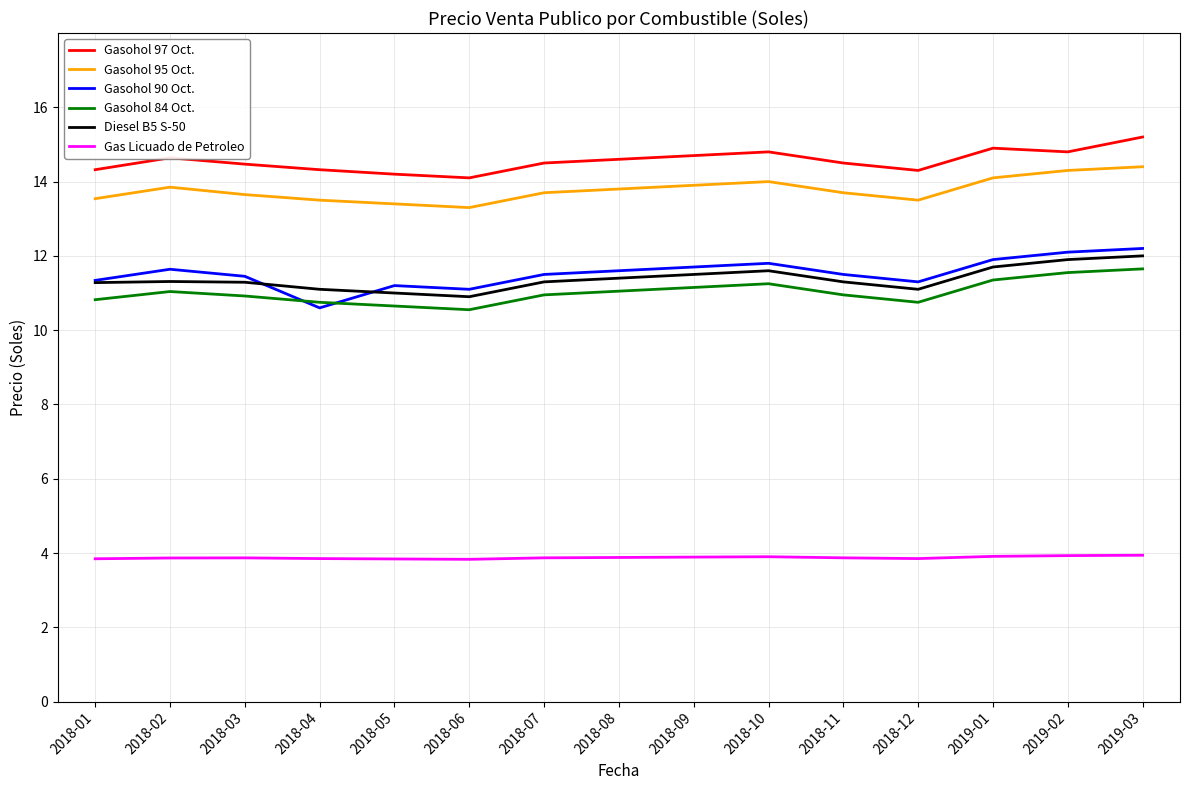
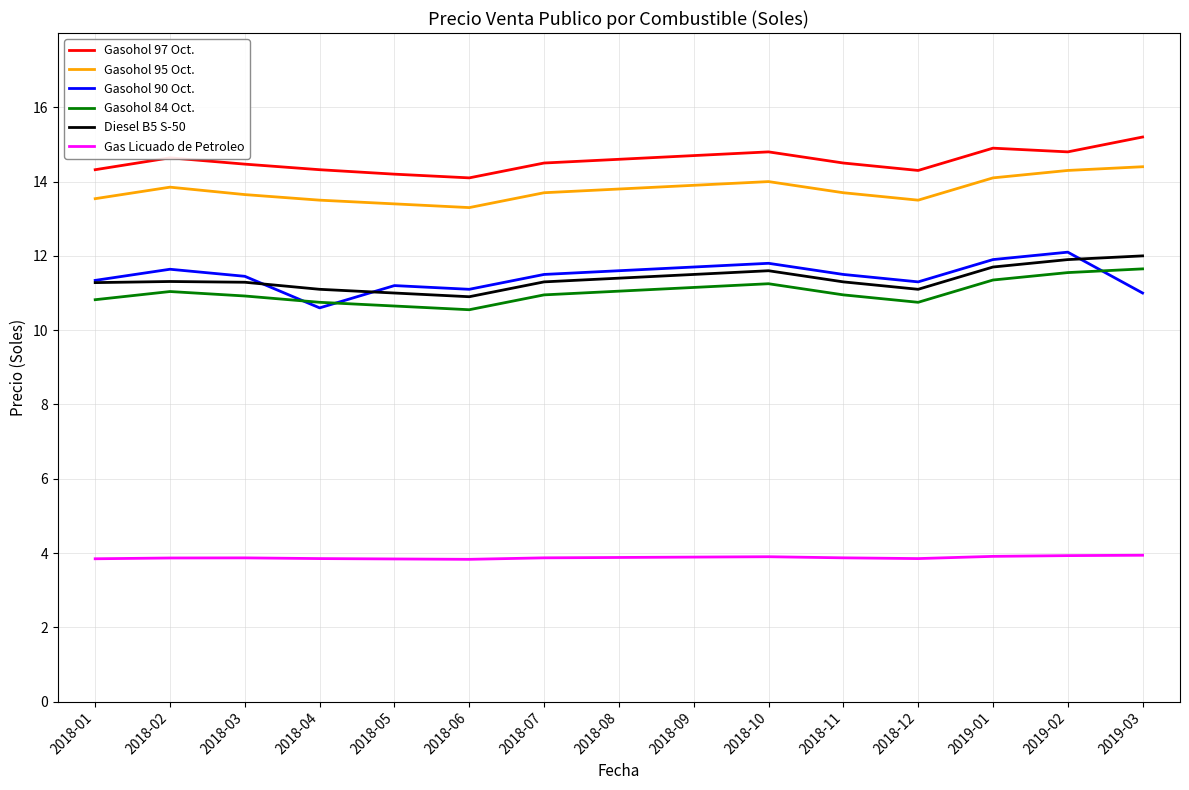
  {
    "Gasohol 97 Oct.": {
      "2018-01": 14.3,
      "2018-03": 14.5,
      "2018-04": 14.3,
      "2018-05": 14.2,
      "2018-06": 14.1,
      "2018-07": 14.5,
      "2018-08": 14.6,
      "2018-09": 14.7,
      "2018-10": 14.8,
      "2018-11": 14.5,
      "2018-12": 14.3,
      "2019-01": 14.9,
      "2019-02": 14.8,
      "2019-03": 15.2
    },
    "Gasohol 95 Oct.": {
      "2018-01": 13.5,
      "2018-02": 13.9,
      "2018-03": 13.7,
      "2018-04": 13.5,
      "2018-05": 13.4,
      "2018-06": 13.3,
      "2018-07": 13.7,
      "2018-08": 13.8,
      "2018-09": 13.9,
      "2018-10": 14.0,
      "2018-11": 13.7,
      "2018-12": 13.5,
      "2019-01": 14.1,
      "2019-02": 14.3,
      "2019-03": 14.4
    },
    "Gasohol 90 Oct.": {
      "2018-02": 11.6,
      "2018-03": 11.5,
      "2018-04": 10.6,
      "2018-05": 11.2,
      "2018-06": 11.1,
      "2018-07": 11.5,
      "2018-08": 11.6,
      "2018-09": 11.7,
      "2018-10": 11.8,
      "2018-11": 11.5,
      "2018-12": 11.3,
      "2019-01": 11.9,
      "2019-02": 12.1,
-     "2019-03": 12.2
+     "2019-03": 11.0
    },
    "Gasohol 84 Oct.": {
      "2018-01": 10.8,
      "2018-02": 11.0,
      "2018-03": 10.9,
      "2018-04": 10.8,
      "2018-05": 10.7,
      "2018-06": 10.6,
      "2018-07": 11.0,
      "2018-08": 11.1,
      "2018-09": 11.2,
      "2018-10": 11.3,
      "2018-11": 11.0,
      "2018-12": 10.8,
      "2019-01": 11.4,
      "2019-02": 11.6,
      "2019-03": 11.7
    },
    "Diesel B5 S-50": {
      "2018-02": 11.3,
      "2018-03": 11.3,
      "2018-04": 11.1,
      "2018-05": 11.0,
      "2018-06": 10.9,
      "2018-07": 11.3,
      "2018-08": 11.4,
      "2018-09": 11.5,
      "2018-10": 11.6,
      "2018-11": 11.3,
      "2018-12": 11.1,
      "2019-01": 11.7,
      "2019-02": 11.9,
      "2019-03": 12.0
    },
    "Gas Licuado de Petroleo": {
      "2018-01": 3.8,
      "2018-02": 3.9,
      "2018-03": 3.9,
      "2018-04": 3.9,
      "2018-05": 3.8,
      "2018-06": 3.8,
      "2018-07": 3.9,
      "2018-08": 3.9,
      "2018-09": 3.9,
      "2018-10": 3.9,
      "2018-11": 3.9,
      "2018-12": 3.9,
      "2019-01": 3.9,
      "2019-02": 3.9,
      "2019-03": 3.9
    }
  }
